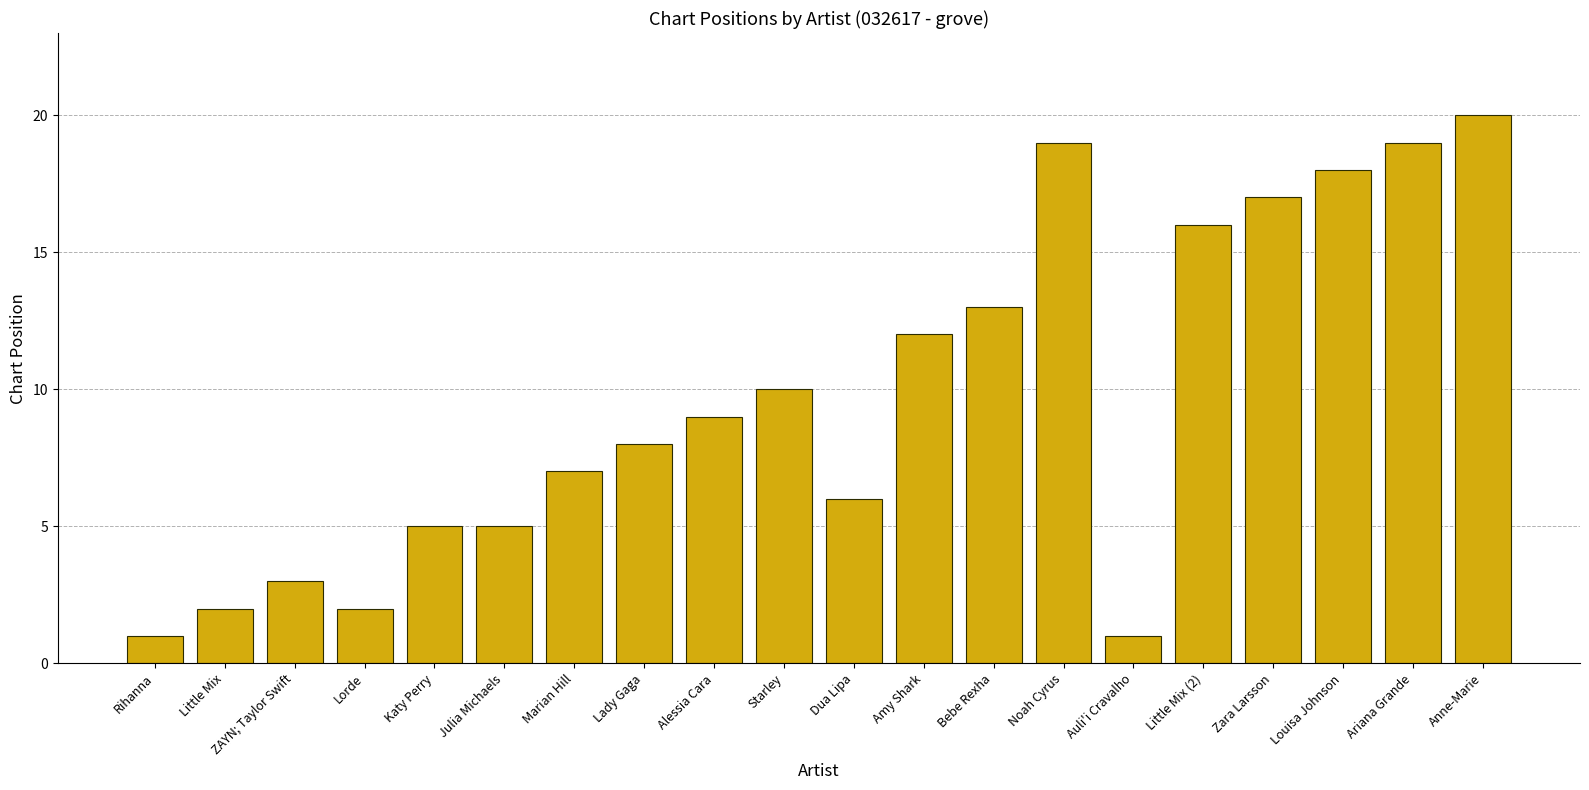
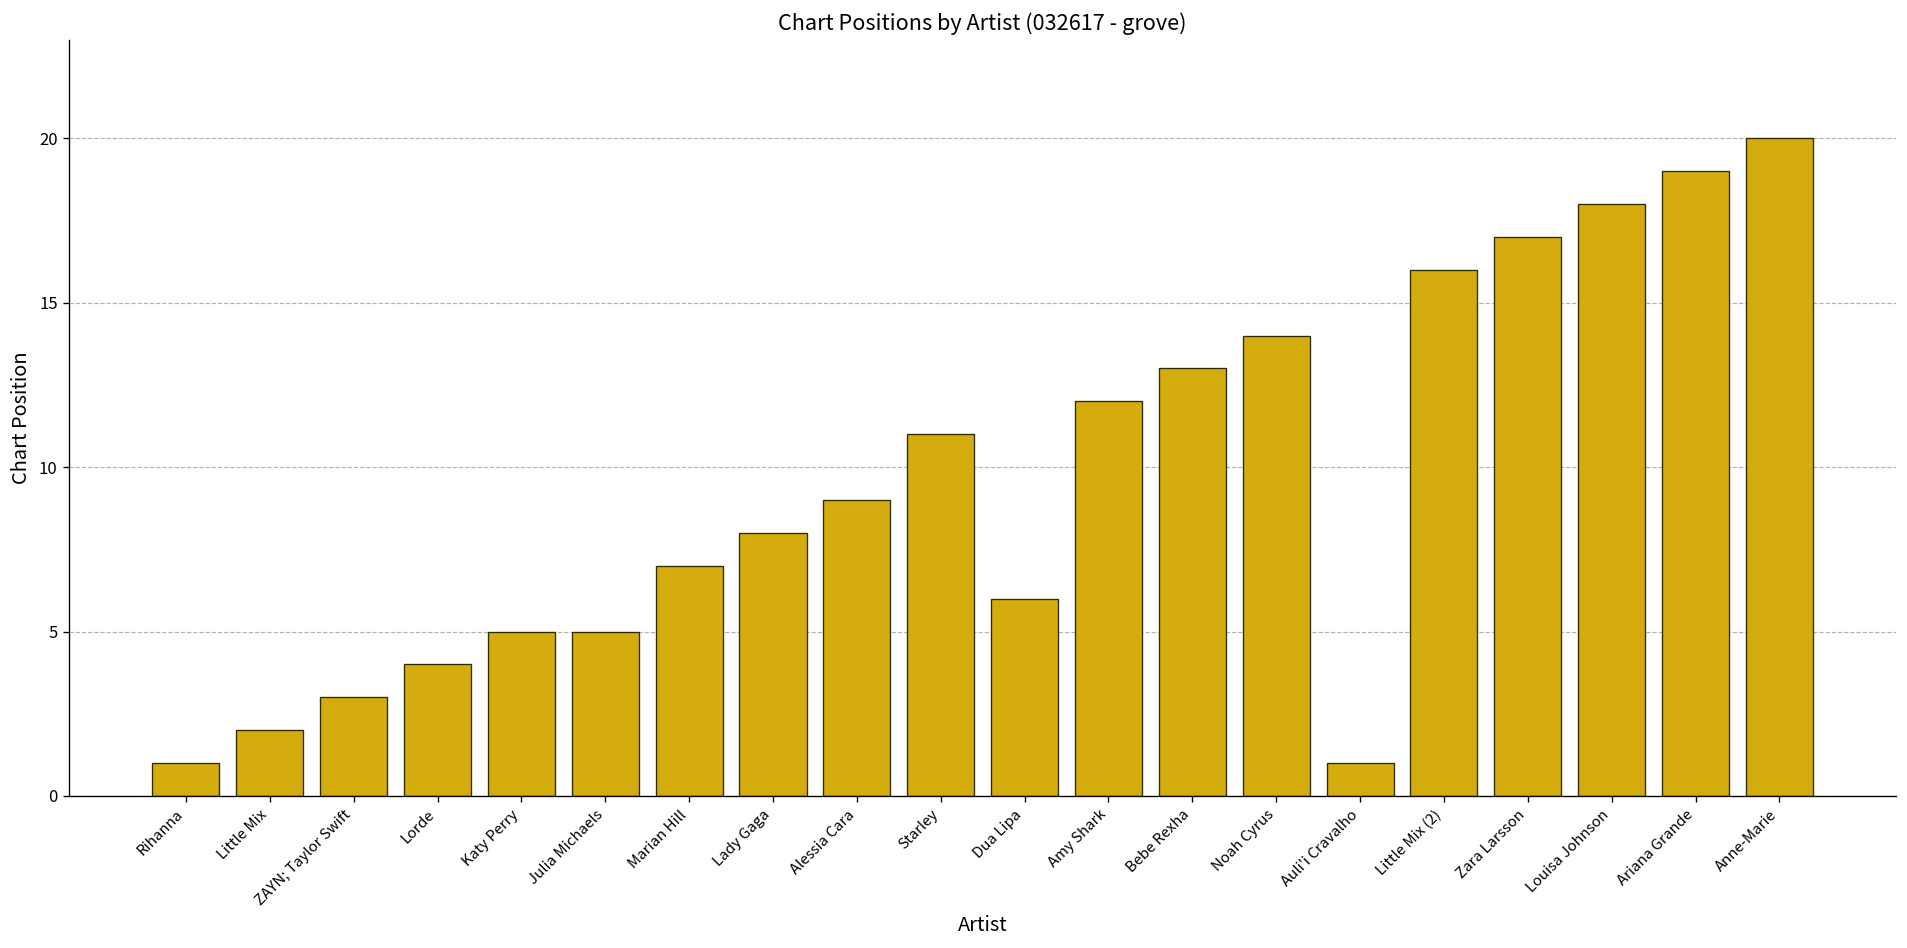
  {
    "Rihanna": 1,
    "Little Mix": 2,
    "ZAYN; Taylor Swift": 3,
-   "Lorde": 2,
+   "Lorde": 4,
    "Katy Perry": 5,
    "Julia Michaels": 5,
    "Marian Hill": 7,
    "Lady Gaga": 8,
    "Alessia Cara": 9,
-   "Starley": 10,
+   "Starley": 11,
    "Dua Lipa": 6,
    "Amy Shark": 12,
    "Bebe Rexha": 13,
-   "Noah Cyrus": 19,
+   "Noah Cyrus": 14,
    "Auli'i Cravalho": 1,
    "Little Mix (2)": 16,
    "Zara Larsson": 17,
    "Louisa Johnson": 18,
    "Ariana Grande": 19,
    "Anne-Marie": 20
  }
